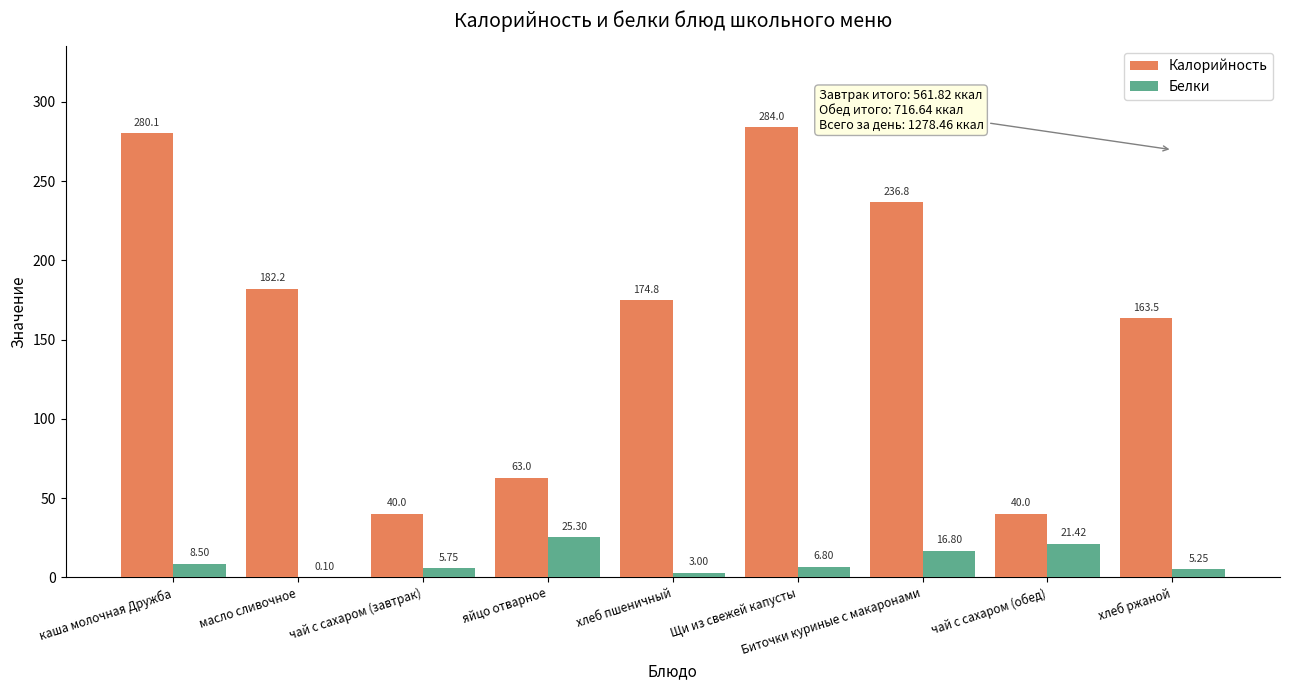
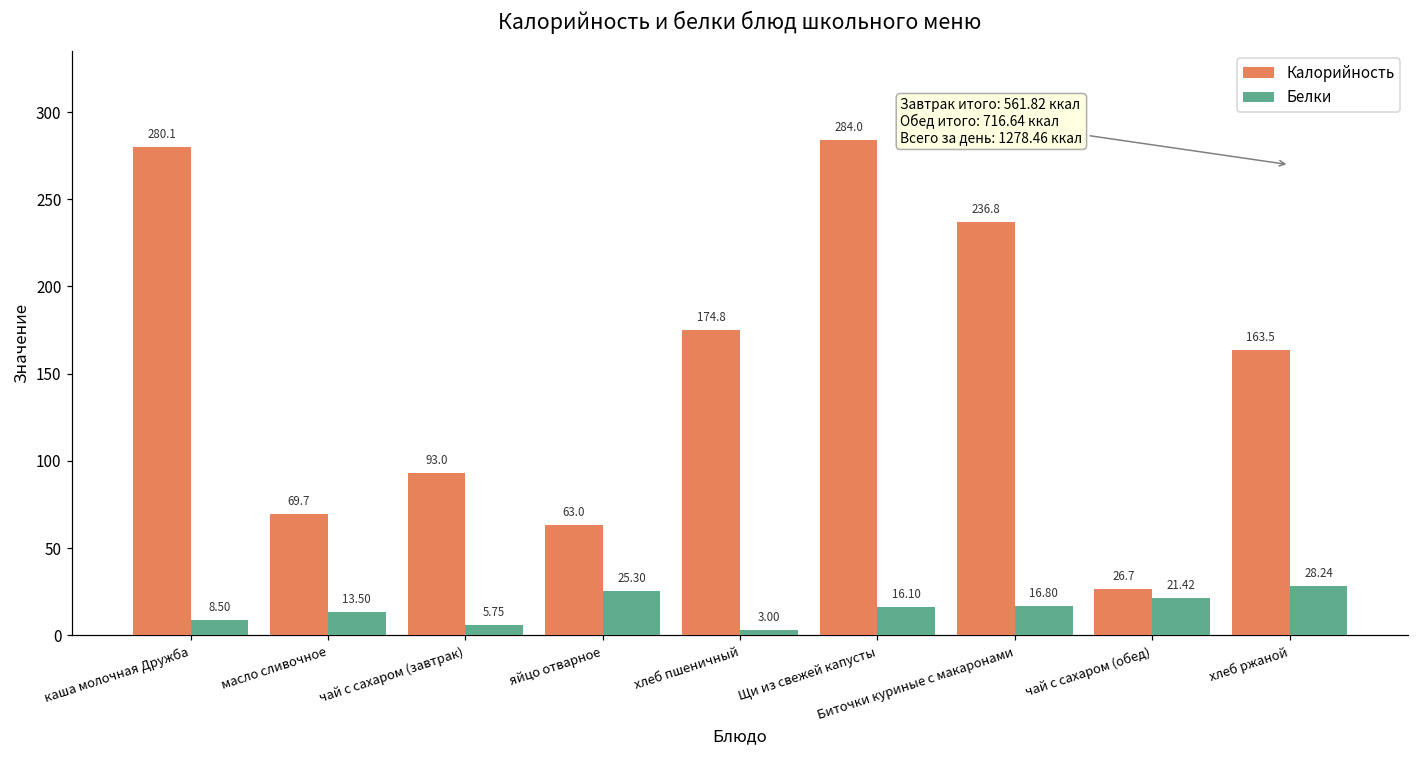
  {
    "Калорийность": {
      "каша молочная Дружба": 280.1,
-     "масло сливочное": 182.2,
-     "чай с сахаром (завтрак)": 40.0,
+     "масло сливочное": 69.7,
+     "чай с сахаром (завтрак)": 93.0,
      "яйцо отварное": 63.0,
      "хлеб пшеничный": 174.8,
      "Щи из свежей капусты": 284.0,
      "Биточки куриные с макаронами": 236.8,
-     "чай с сахаром (обед)": 40.0,
+     "чай с сахаром (обед)": 26.7,
      "хлеб ржаной": 163.5
    },
    "Белки": {
      "каша молочная Дружба": 8.50,
-     "масло сливочное": 0.10,
+     "масло сливочное": 13.50,
      "чай с сахаром (завтрак)": 5.75,
      "яйцо отварное": 25.30,
      "хлеб пшеничный": 3.00,
-     "Щи из свежей капусты": 6.80,
+     "Щи из свежей капусты": 16.10,
      "Биточки куриные с макаронами": 16.80,
      "чай с сахаром (обед)": 21.42,
-     "хлеб ржаной": 5.25
+     "хлеб ржаной": 28.24
    }
  }
